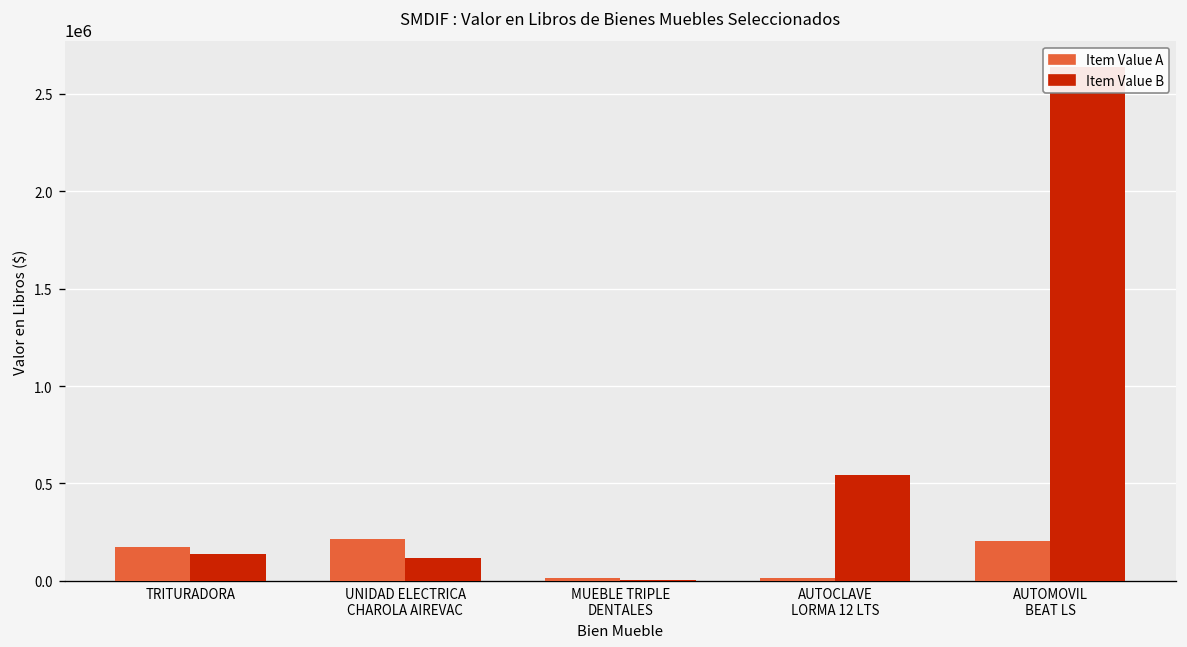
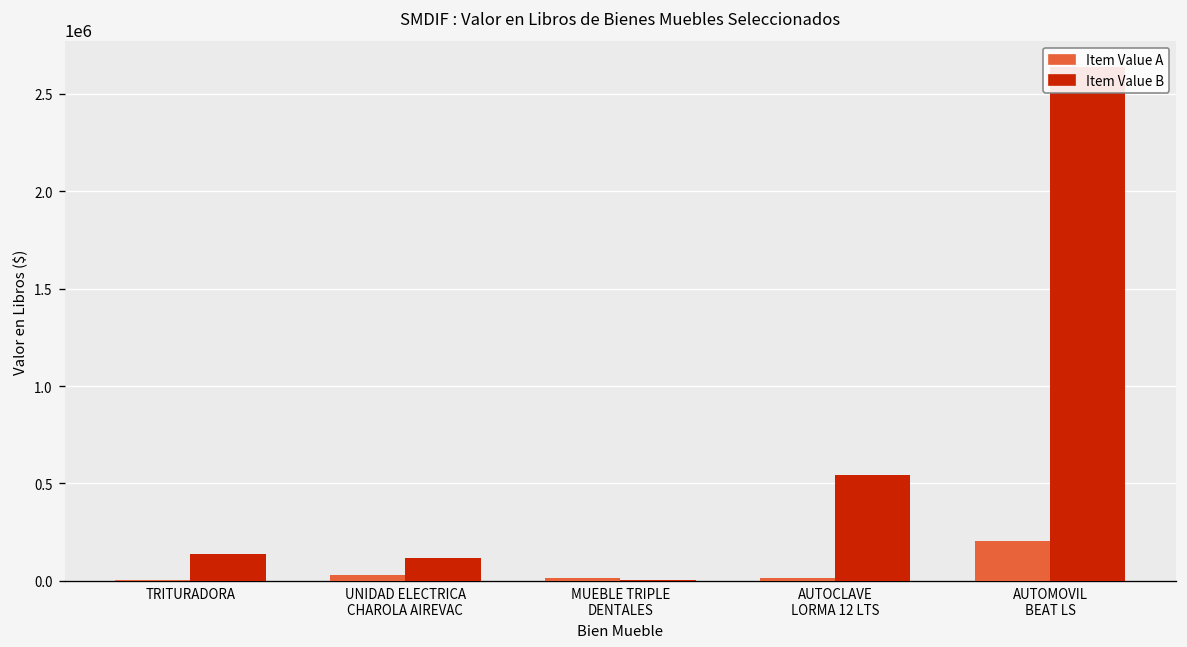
  {
    "Item Value A": {
-     "TRITURADORA": 180000,
-     "UNIDAD ELECTRICA CHAROLA AIREVAC": 220000,
+     "TRITURADORA": 10000,
+     "UNIDAD ELECTRICA CHAROLA AIREVAC": 30000,
      "AUTOMOVIL BEAT LS": 200000
    },
    "Item Value B": {
      "TRITURADORA": 140000,
      "UNIDAD ELECTRICA CHAROLA AIREVAC": 120000,
      "AUTOCLAVE LORMA 12 LTS": 540000
    }
  }
